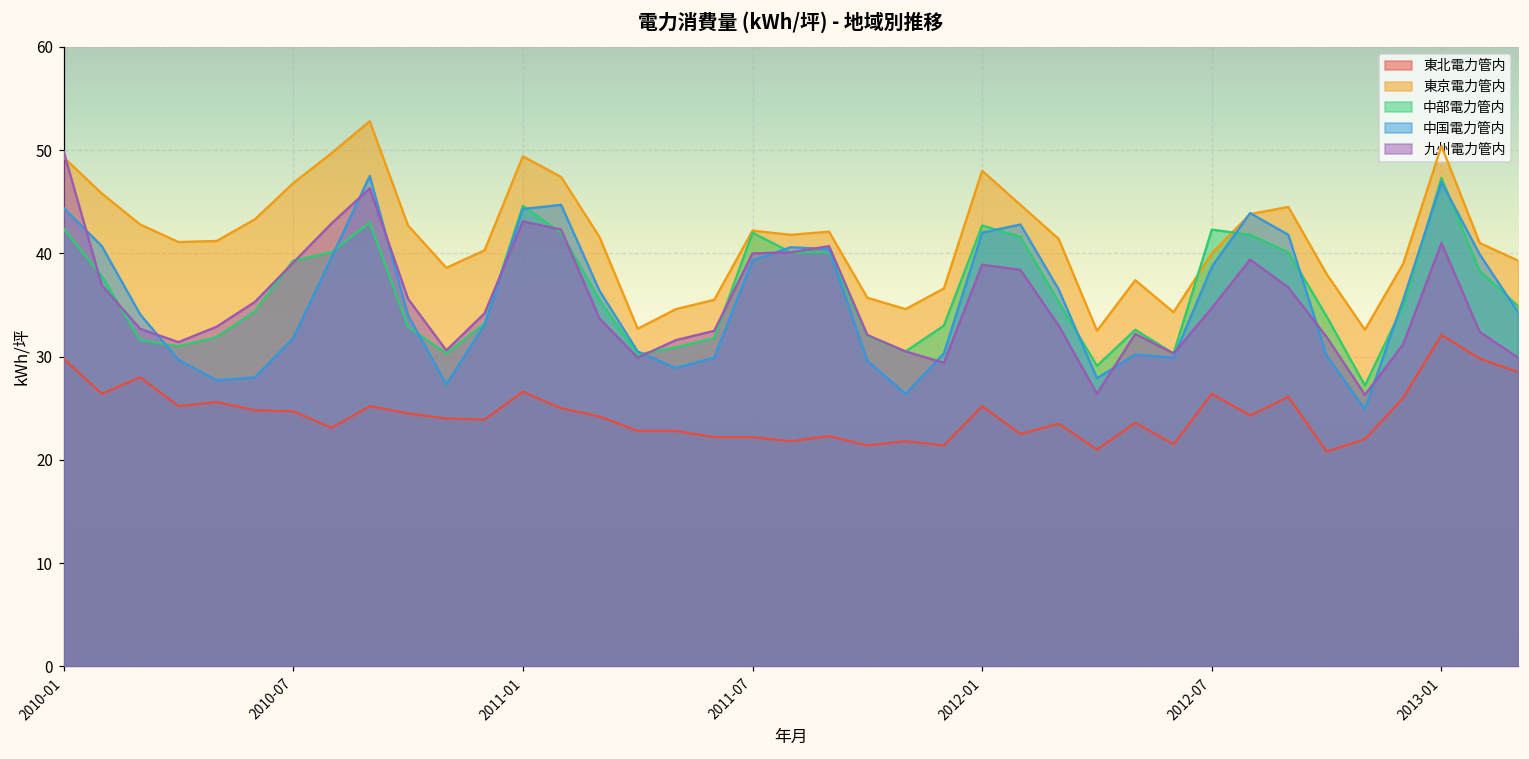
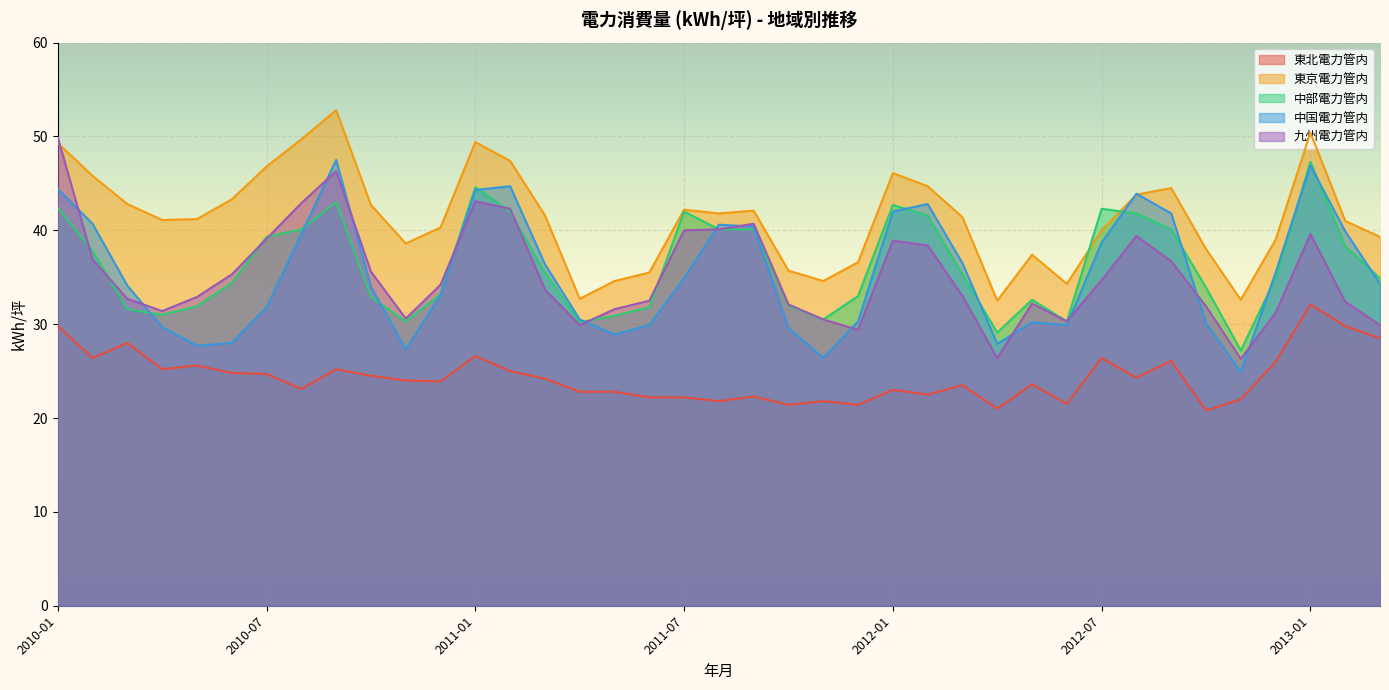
  {
    "東北電力管内": {
      "2010-01": 30,
      "2010-07": 25,
      "2011-01": 27,
      "2011-07": 22,
-     "2012-01": 25,
+     "2012-01": 23,
      "2012-07": 26,
      "2013-01": 32
    },
    "東京電力管内": {
      "2010-01": 49,
      "2010-07": 47,
      "2011-01": 49,
-     "2012-01": 48,
+     "2012-01": 46,
      "2012-07": 40
    },
    "中部電力管内": {
      "2010-01": 42,
      "2011-01": 45,
      "2012-01": 43,
      "2012-07": 42,
      "2013-01": 47
    },
    "中国電力管内": {
      "2010-01": 44,
      "2010-07": 32,
      "2011-01": 44,
-     "2011-07": 39,
+     "2011-07": 35,
      "2012-01": 42,
      "2012-07": 39,
      "2013-01": 47
    },
    "九州電力管内": {
      "2010-01": 50,
      "2011-01": 43,
      "2011-07": 40,
      "2012-01": 39,
      "2012-07": 35,
-     "2013-01": 41
+     "2013-01": 40
    }
  }
